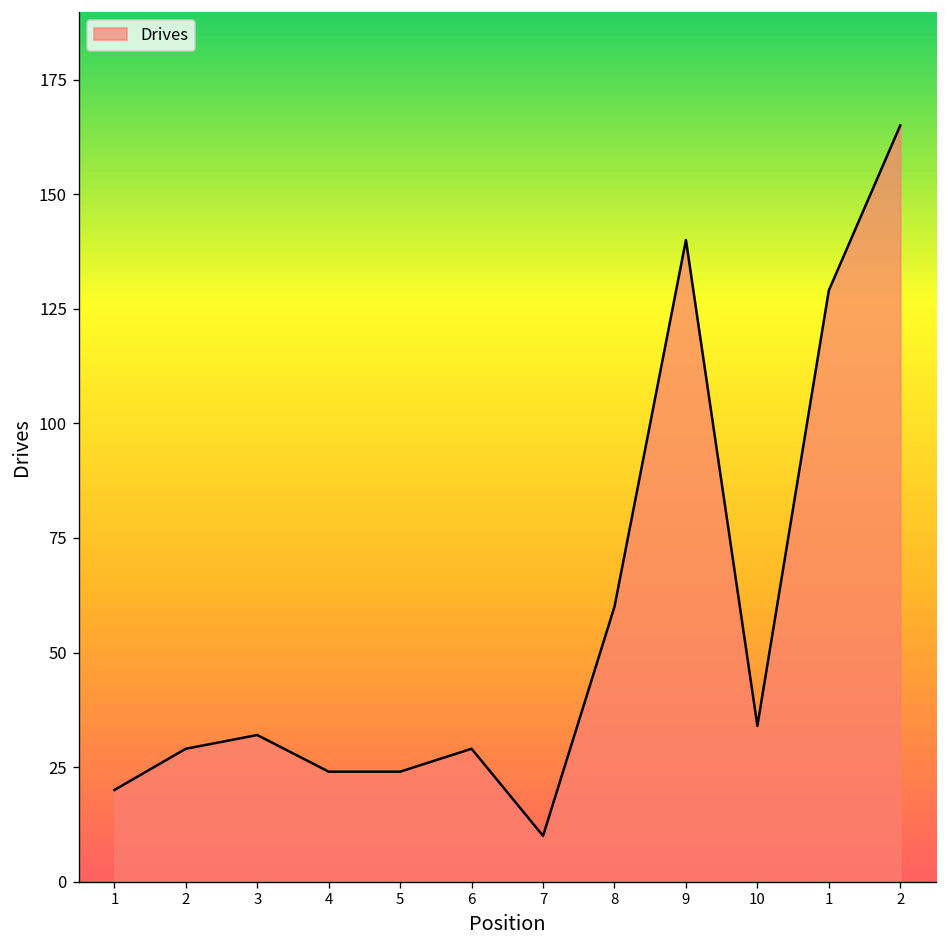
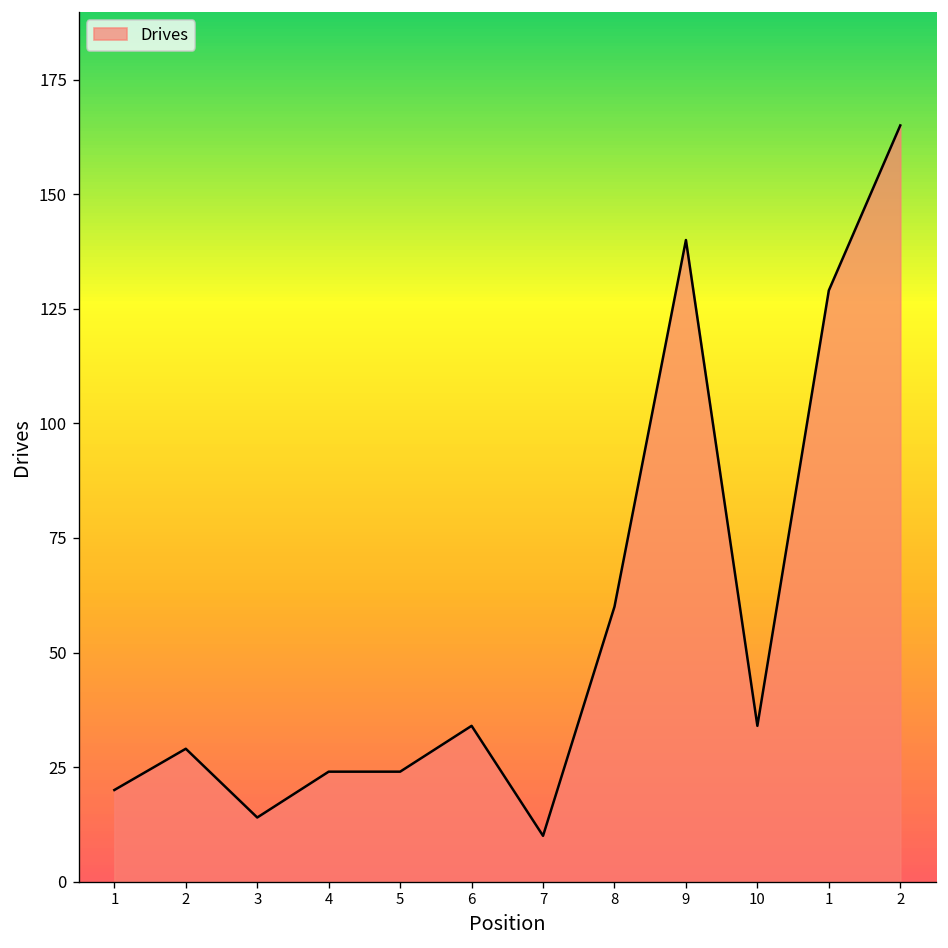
  {
-   "3": 32,
+   "3": 14,
    "4": 24,
    "5": 24,
-   "6": 29,
+   "6": 34,
    "7": 10,
    "8": 60,
    "9": 140,
    "10": 34
  }
